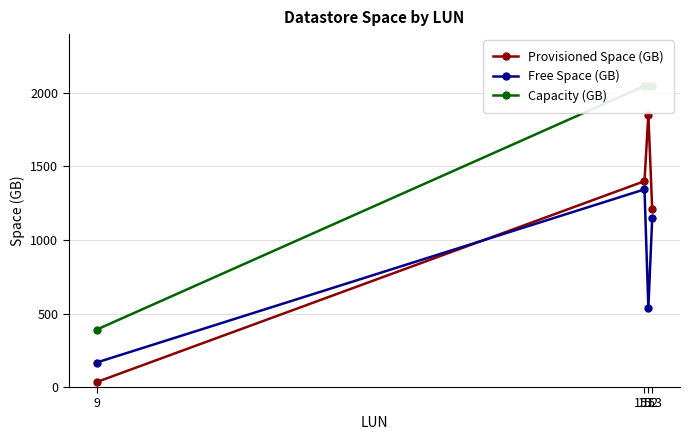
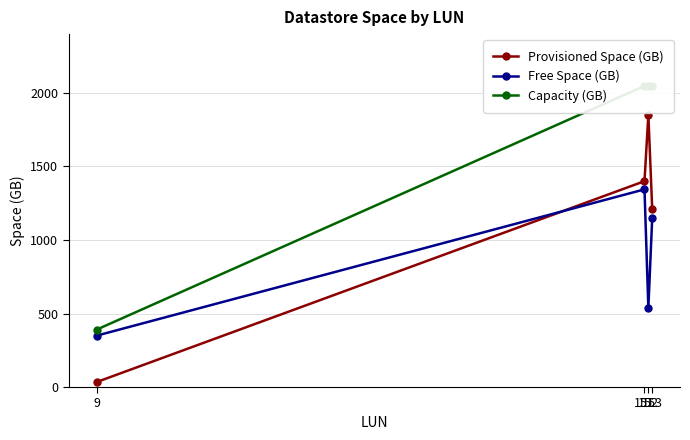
  {
    "Provisioned Space (GB)": {
      "9": 30
    },
    "Free Space (GB)": {
-     "9": 170
+     "9": 350
    },
    "Capacity (GB)": {
      "9": 390
    }
  }
